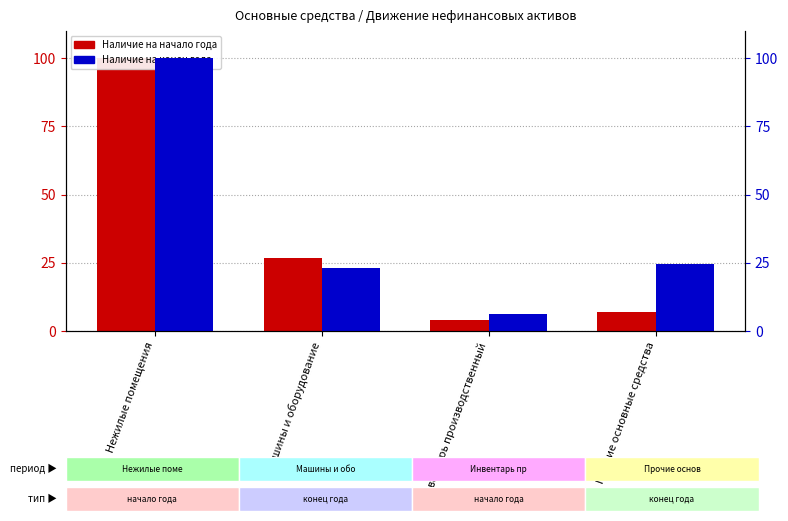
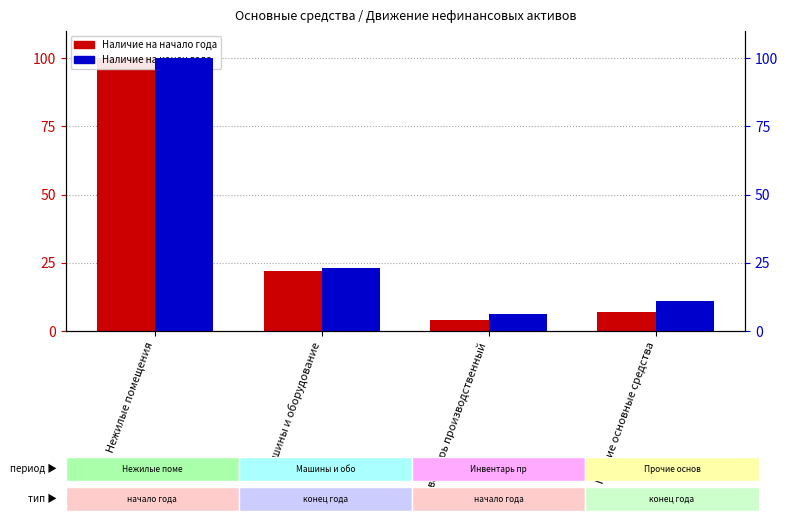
  {
    "Наличие на начало года": {
-     "Машины и оборудование": 27,
+     "Машины и оборудование": 22,
      "Инвентарь производственный": 4,
      "Прочие основные средства": 7
    },
    "Наличие на конец года": {
      "Машины и оборудование": 23,
      "Инвентарь производственный": 6,
-     "Прочие основные средства": 25
+     "Прочие основные средства": 11
    }
  }
